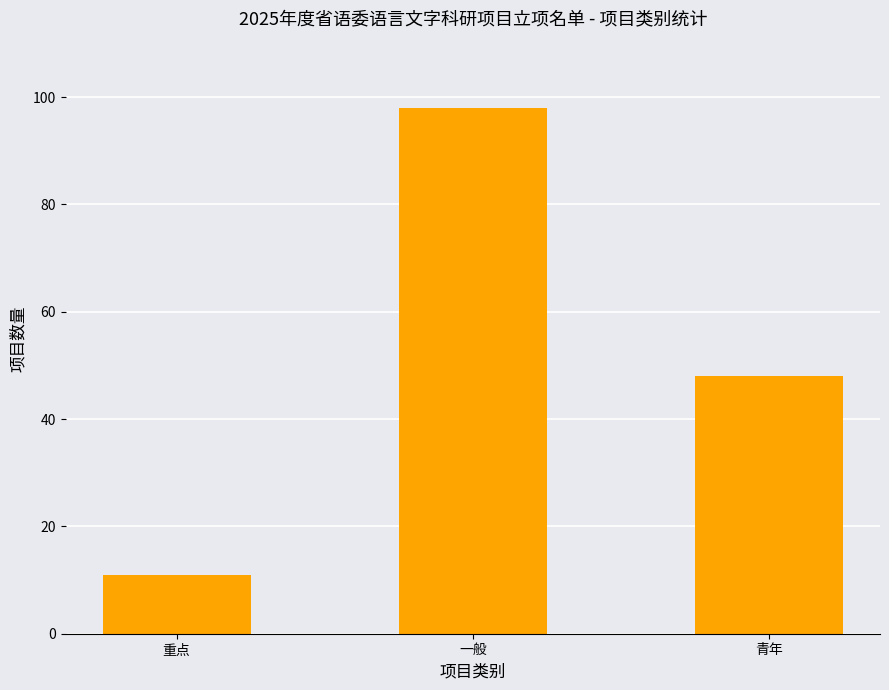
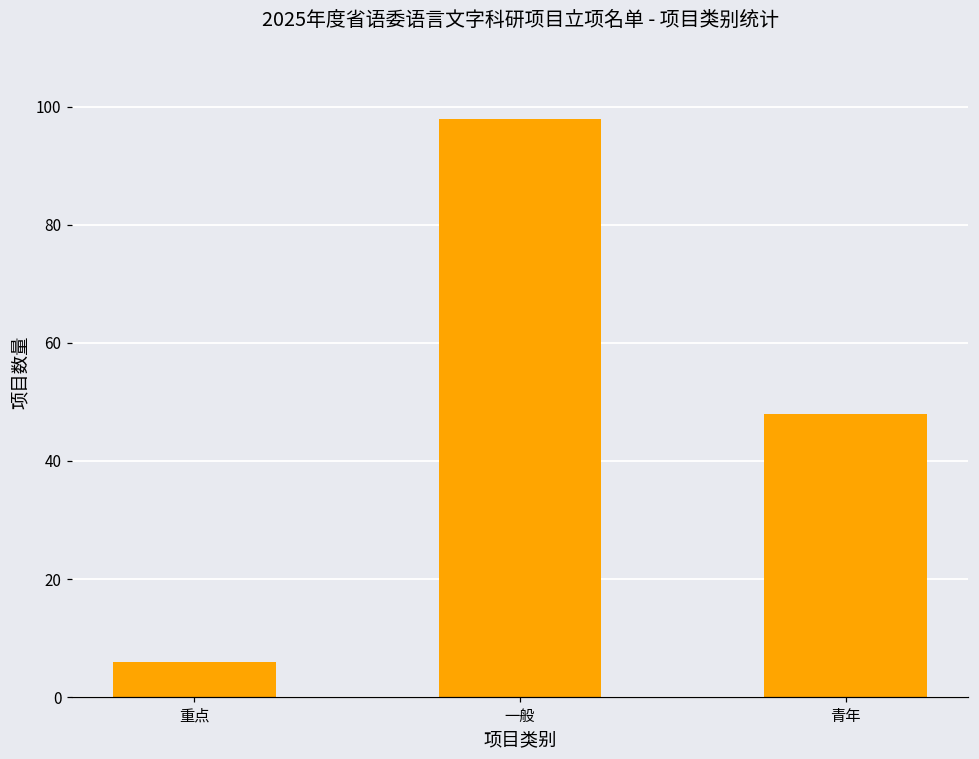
  {
-   "重点": 11,
+   "重点": 6,
    "一般": 98,
    "青年": 48
  }
